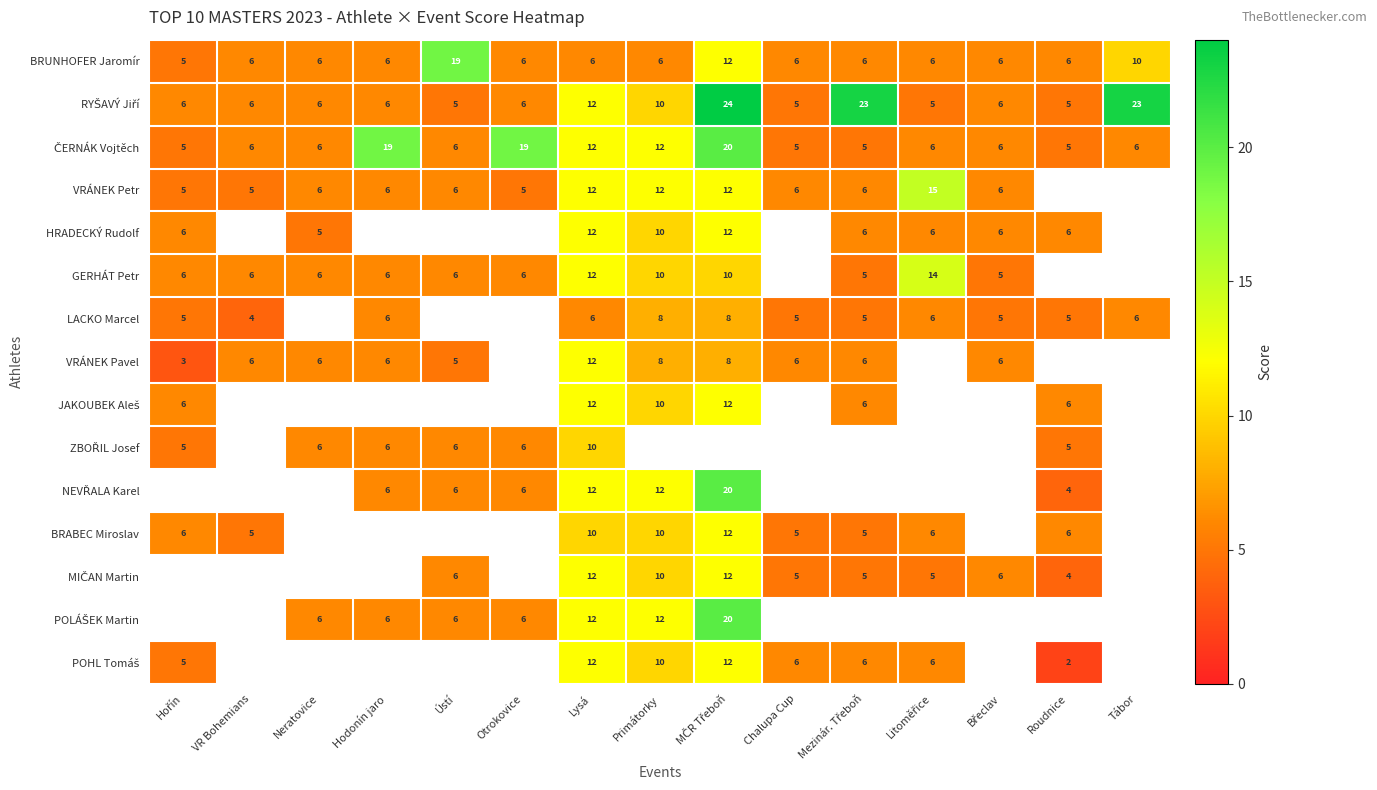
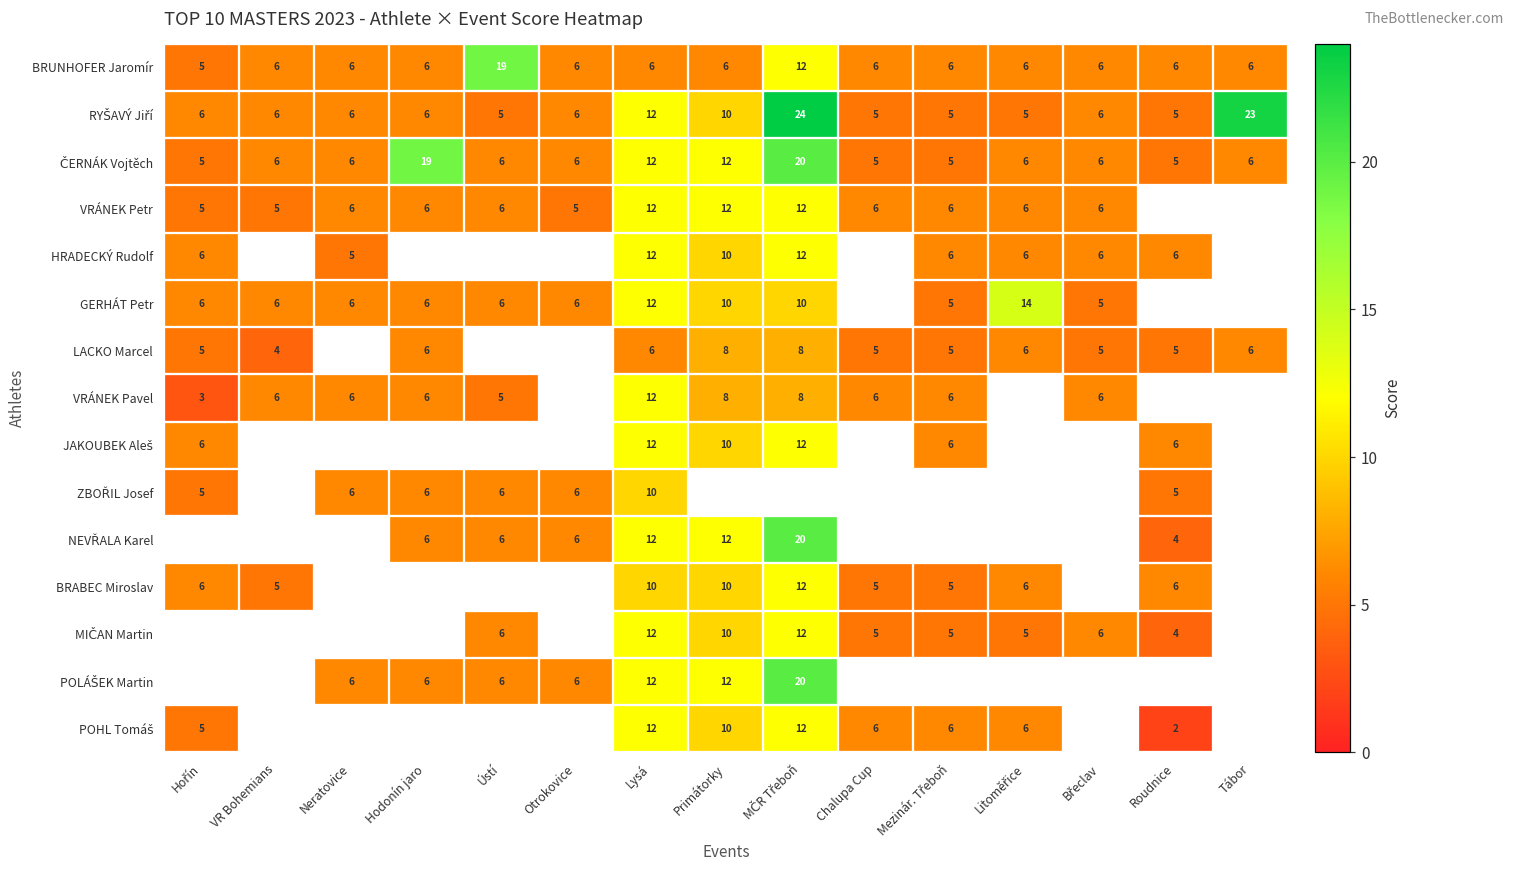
  {
    "BRUNHOFER Jaromír": {
      "Hořín": 5,
      "VR Bohemians": 6,
      "Neratovice": 6,
      "Hodonín jaro": 6,
      "Ústí": 19,
      "Otrokovice": 6,
      "Lysá": 6,
      "Primátorky": 6,
      "MČR Třeboň": 12,
      "Chalupa Cup": 6,
      "Mezinár. Třeboň": 6,
      "Litoměřice": 6,
      "Břeclav": 6,
      "Roudnice": 6,
-     "Tábor": 10
+     "Tábor": 6
    },
    "RYŠAVÝ Jiří": {
      "Hořín": 6,
      "VR Bohemians": 6,
      "Neratovice": 6,
      "Hodonín jaro": 6,
      "Ústí": 5,
      "Otrokovice": 6,
      "Lysá": 12,
      "Primátorky": 10,
      "MČR Třeboň": 24,
      "Chalupa Cup": 5,
-     "Mezinár. Třeboň": 23,
+     "Mezinár. Třeboň": 5,
      "Litoměřice": 5,
      "Břeclav": 6,
      "Roudnice": 5,
      "Tábor": 23
    },
    "ČERNÁK Vojtěch": {
      "Hořín": 5,
      "VR Bohemians": 6,
      "Neratovice": 6,
      "Hodonín jaro": 19,
      "Ústí": 6,
-     "Otrokovice": 19,
+     "Otrokovice": 6,
      "Lysá": 12,
      "Primátorky": 12,
      "MČR Třeboň": 20,
      "Chalupa Cup": 5,
      "Mezinár. Třeboň": 5,
      "Litoměřice": 6,
      "Břeclav": 6,
      "Roudnice": 5,
      "Tábor": 6
    },
    "VRÁNEK Petr": {
      "Hořín": 5,
      "VR Bohemians": 5,
      "Neratovice": 6,
      "Hodonín jaro": 6,
      "Ústí": 6,
      "Otrokovice": 5,
      "Lysá": 12,
      "Primátorky": 12,
      "MČR Třeboň": 12,
      "Chalupa Cup": 6,
      "Mezinár. Třeboň": 6,
-     "Litoměřice": 15,
+     "Litoměřice": 6,
      "Břeclav": 6
    },
    "HRADECKÝ Rudolf": {
      "Hořín": 6,
      "Neratovice": 5,
      "Lysá": 12,
      "Primátorky": 10,
      "MČR Třeboň": 12,
      "Mezinár. Třeboň": 6,
      "Litoměřice": 6,
      "Břeclav": 6,
      "Roudnice": 6
    },
    "GERHÁT Petr": {
      "Hořín": 6,
      "VR Bohemians": 6,
      "Neratovice": 6,
      "Hodonín jaro": 6,
      "Ústí": 6,
      "Otrokovice": 6,
      "Lysá": 12,
      "Primátorky": 10,
      "MČR Třeboň": 10,
      "Mezinár. Třeboň": 5,
      "Litoměřice": 14,
      "Břeclav": 5
    },
    "LACKO Marcel": {
      "Hořín": 5,
      "VR Bohemians": 4,
      "Hodonín jaro": 6,
      "Lysá": 6,
      "Primátorky": 8,
      "MČR Třeboň": 8,
      "Chalupa Cup": 5,
      "Mezinár. Třeboň": 5,
      "Litoměřice": 6,
      "Břeclav": 5,
      "Roudnice": 5,
      "Tábor": 6
    },
    "VRÁNEK Pavel": {
      "Hořín": 3,
      "VR Bohemians": 6,
      "Neratovice": 6,
      "Hodonín jaro": 6,
      "Ústí": 5,
      "Lysá": 12,
      "Primátorky": 8,
      "MČR Třeboň": 8,
      "Chalupa Cup": 6,
      "Mezinár. Třeboň": 6,
      "Břeclav": 6
    },
    "JAKOUBEK Aleš": {
      "Hořín": 6,
      "Lysá": 12,
      "Primátorky": 10,
      "MČR Třeboň": 12,
      "Mezinár. Třeboň": 6,
      "Roudnice": 6
    },
    "ZBOŘIL Josef": {
      "Hořín": 5,
      "Neratovice": 6,
      "Hodonín jaro": 6,
      "Ústí": 6,
      "Otrokovice": 6,
      "Lysá": 10,
      "Roudnice": 5
    },
    "NEVŘALA Karel": {
      "Hodonín jaro": 6,
      "Ústí": 6,
      "Otrokovice": 6,
      "Lysá": 12,
      "Primátorky": 12,
      "MČR Třeboň": 20,
      "Roudnice": 4
    },
    "BRABEC Miroslav": {
      "Hořín": 6,
      "VR Bohemians": 5,
      "Lysá": 10,
      "Primátorky": 10,
      "MČR Třeboň": 12,
      "Chalupa Cup": 5,
      "Mezinár. Třeboň": 5,
      "Litoměřice": 6,
      "Roudnice": 6
    },
    "MIČAN Martin": {
      "Ústí": 6,
      "Lysá": 12,
      "Primátorky": 10,
      "MČR Třeboň": 12,
      "Chalupa Cup": 5,
      "Mezinár. Třeboň": 5,
      "Litoměřice": 5,
      "Břeclav": 6,
      "Roudnice": 4
    },
    "POLÁŠEK Martin": {
      "Neratovice": 6,
      "Hodonín jaro": 6,
      "Ústí": 6,
      "Otrokovice": 6,
      "Lysá": 12,
      "Primátorky": 12,
      "MČR Třeboň": 20
    },
    "POHL Tomáš": {
      "Hořín": 5,
      "Lysá": 12,
      "Primátorky": 10,
      "MČR Třeboň": 12,
      "Chalupa Cup": 6,
      "Mezinár. Třeboň": 6,
      "Litoměřice": 6,
      "Roudnice": 2
    }
  }
